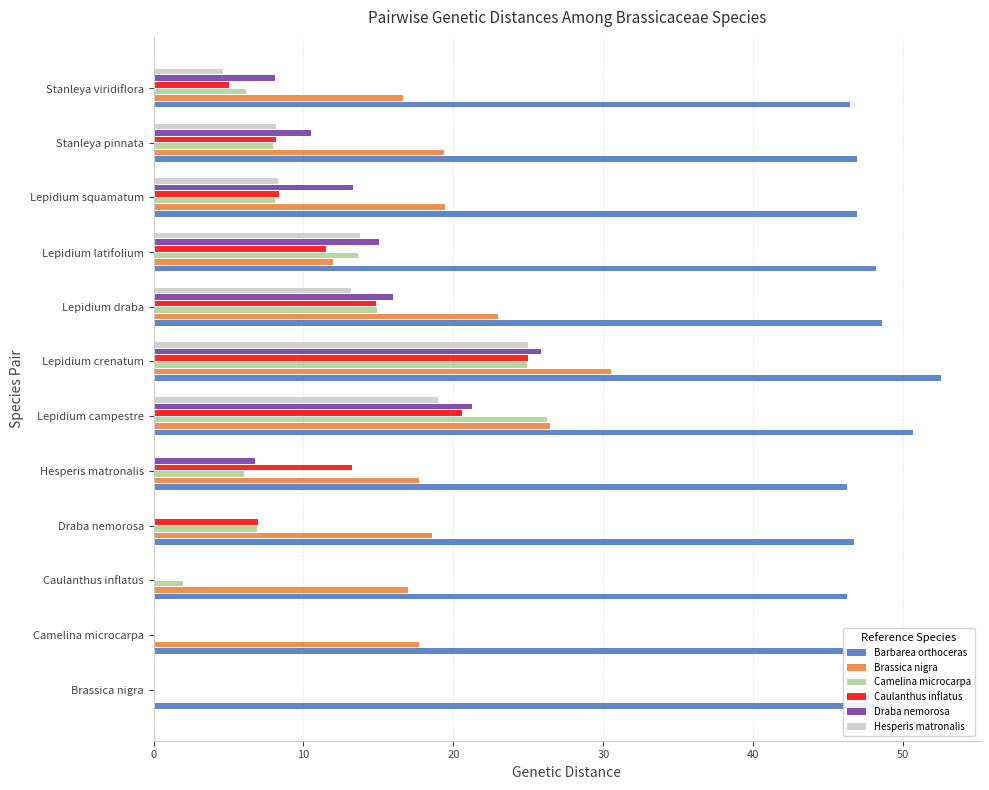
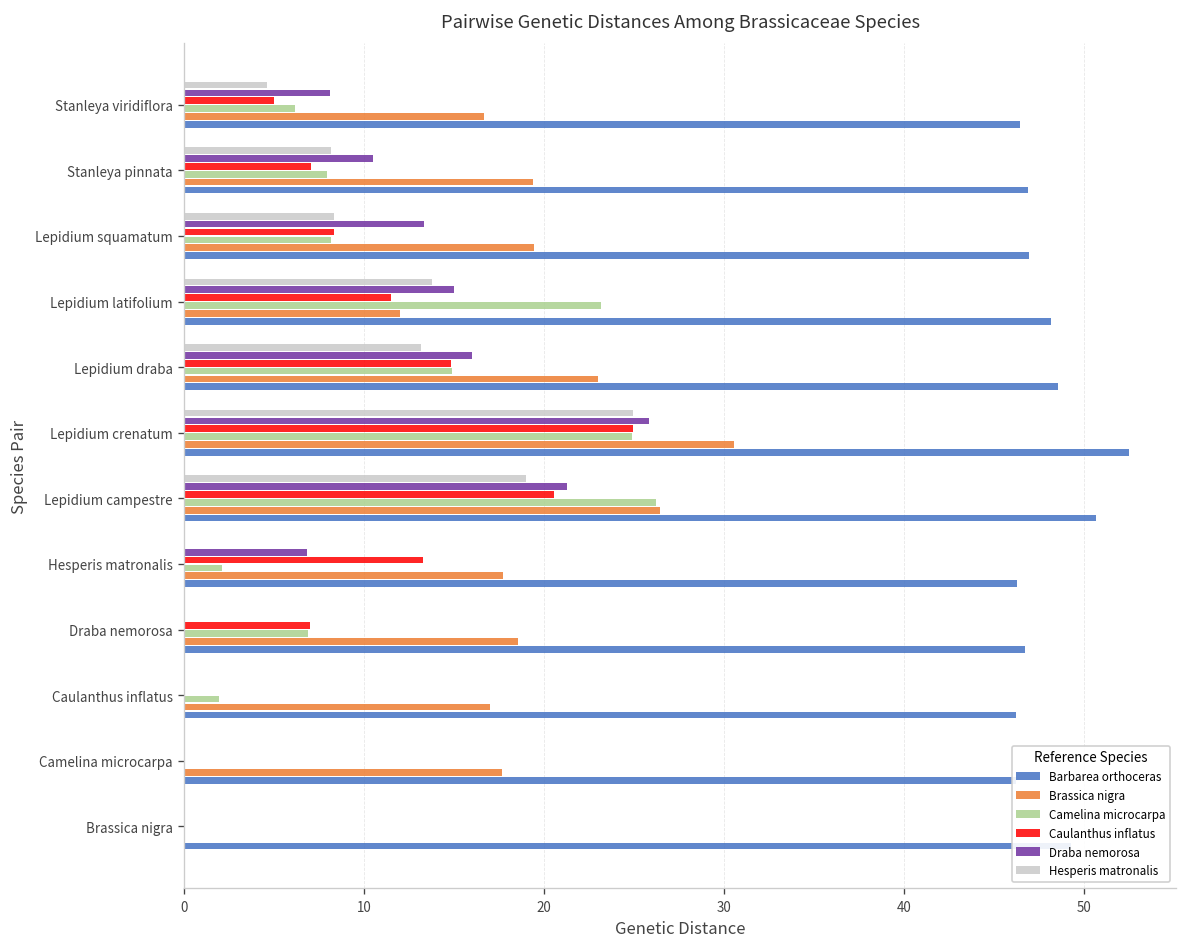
  {
    "Barbarea orthoceras": {
      "Stanleya viridiflora": 46.4,
      "Stanleya pinnata": 46.9,
      "Lepidium squamatum": 46.9,
      "Lepidium latifolium": 48.2,
      "Lepidium draba": 48.6,
      "Lepidium crenatum": 52.5,
      "Lepidium campestre": 50.7,
      "Hesperis matronalis": 46.3,
      "Draba nemorosa": 46.7,
      "Caulanthus inflatus": 46.2
    },
    "Brassica nigra": {
      "Stanleya viridiflora": 16.7,
      "Stanleya pinnata": 19.4,
      "Lepidium squamatum": 19.5,
      "Lepidium latifolium": 12.0,
      "Lepidium draba": 23.0,
      "Lepidium crenatum": 30.5,
      "Lepidium campestre": 26.4,
      "Hesperis matronalis": 17.7,
      "Draba nemorosa": 18.6,
      "Caulanthus inflatus": 17.0,
      "Camelina microcarpa": 17.7,
      "Brassica nigra": 0.0
    },
    "Camelina microcarpa": {
      "Stanleya viridiflora": 6.2,
      "Stanleya pinnata": 7.9,
      "Lepidium squamatum": 8.1,
-     "Lepidium latifolium": 13.6,
+     "Lepidium latifolium": 23.1,
      "Lepidium draba": 14.9,
      "Lepidium crenatum": 24.9,
      "Lepidium campestre": 26.2,
-     "Hesperis matronalis": 6.0,
+     "Hesperis matronalis": 2.1,
      "Draba nemorosa": 6.9,
      "Caulanthus inflatus": 2.0,
      "Camelina microcarpa": 0.0,
      "Brassica nigra": 0.0
    },
    "Caulanthus inflatus": {
      "Stanleya viridiflora": 5.0,
-     "Stanleya pinnata": 8.2,
+     "Stanleya pinnata": 7.1,
      "Lepidium squamatum": 8.3,
      "Lepidium latifolium": 11.5,
      "Lepidium draba": 14.8,
      "Lepidium crenatum": 25.0,
      "Lepidium campestre": 20.5,
      "Hesperis matronalis": 13.2,
      "Draba nemorosa": 7.0,
      "Caulanthus inflatus": 0.0,
      "Camelina microcarpa": 0.0,
      "Brassica nigra": 0.0
    },
    "Draba nemorosa": {
      "Stanleya viridiflora": 8.1,
      "Stanleya pinnata": 10.5,
      "Lepidium squamatum": 13.3,
      "Lepidium latifolium": 15.0,
      "Lepidium draba": 16.0,
      "Lepidium crenatum": 25.8,
      "Lepidium campestre": 21.2,
      "Hesperis matronalis": 6.8,
      "Draba nemorosa": 0.0,
      "Caulanthus inflatus": 0.0,
      "Camelina microcarpa": 0.0,
      "Brassica nigra": 0.0
    },
    "Hesperis matronalis": {
      "Stanleya viridiflora": 4.6,
      "Stanleya pinnata": 8.2,
      "Lepidium squamatum": 8.3,
      "Lepidium latifolium": 13.8,
      "Lepidium draba": 13.2,
      "Lepidium crenatum": 25.0,
      "Lepidium campestre": 19.0,
      "Hesperis matronalis": 0.0,
      "Draba nemorosa": 0.0,
      "Caulanthus inflatus": 0.0,
      "Camelina microcarpa": 0.0,
      "Brassica nigra": 0.0
    }
  }
